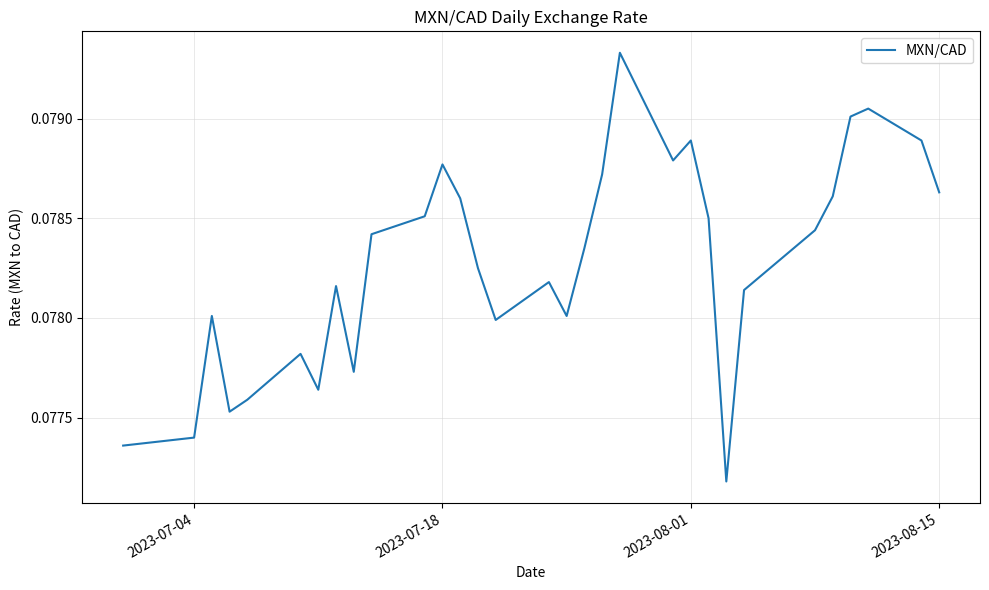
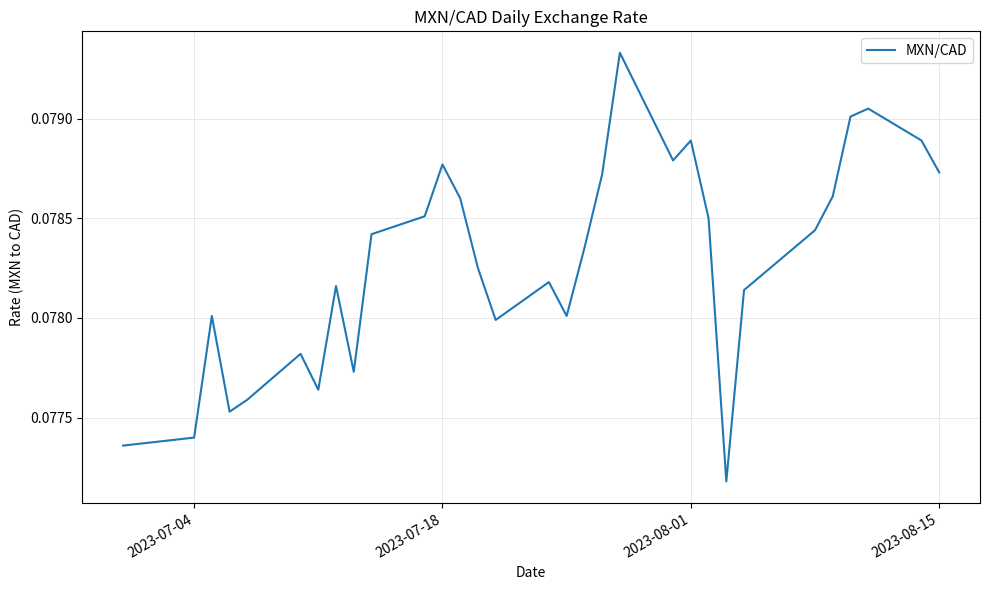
  {
    "2023-07-04": 0.07740,
    "2023-07-18": 0.07877,
    "2023-08-01": 0.07889,
-   "2023-08-15": 0.07863
+   "2023-08-15": 0.07873
  }
